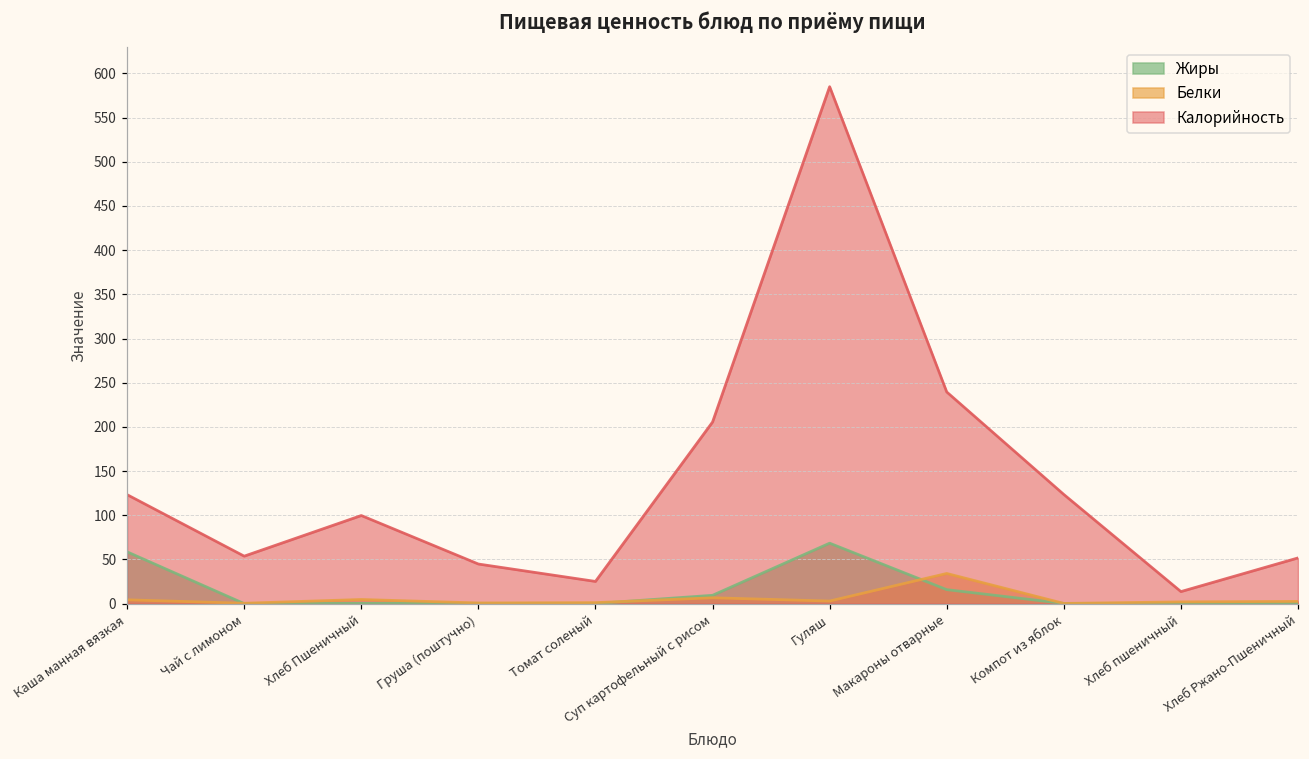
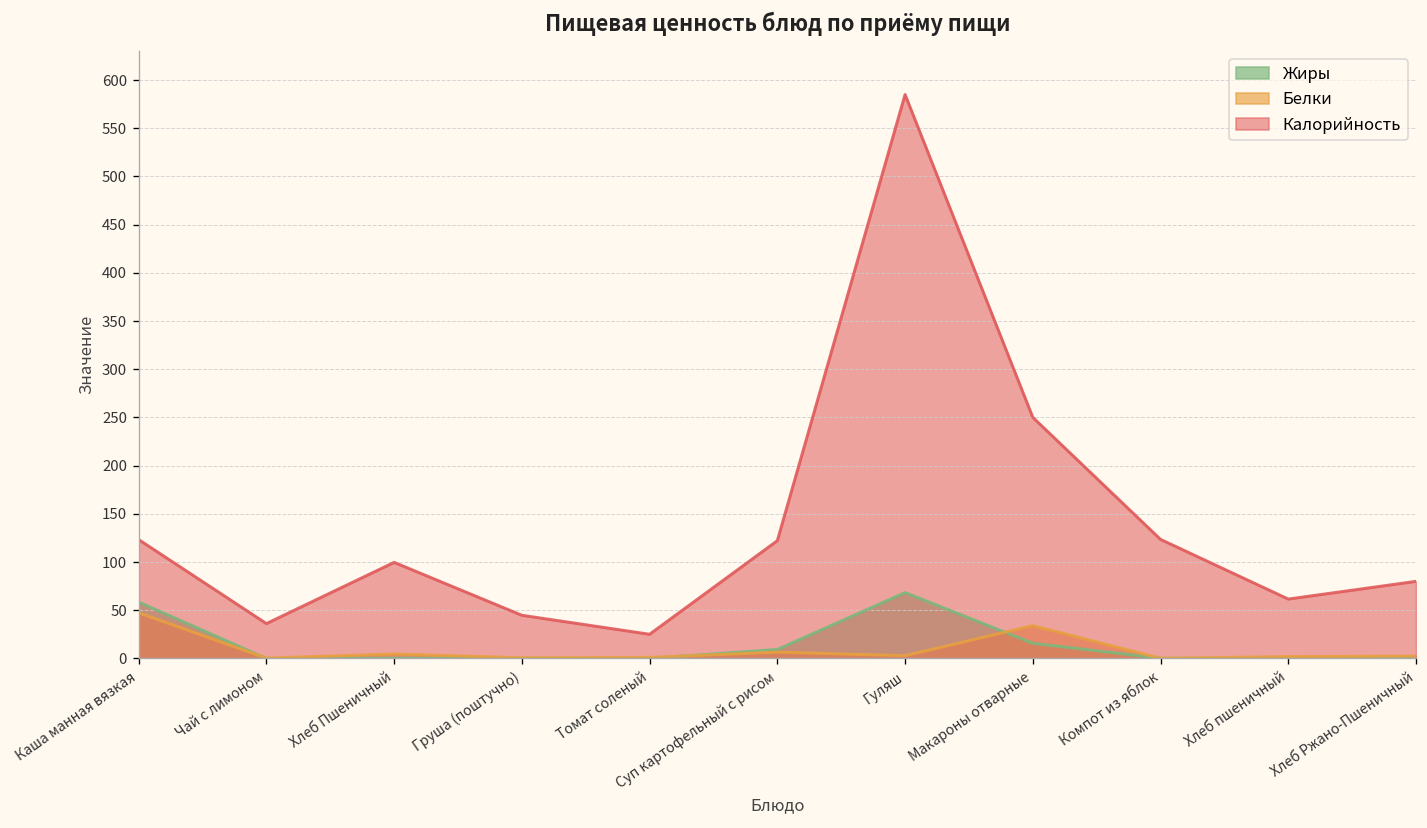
  {
    "Жиры": {
      "Каша манная вязкая": 60,
      "Хлеб Пшеничный": 0,
      "Гуляш": 70,
      "Макароны отварные": 20
    },
    "Белки": {
-     "Каша манная вязкая": 0,
+     "Каша манная вязкая": 50,
      "Хлеб Пшеничный": 0,
      "Гуляш": 0,
      "Макароны отварные": 30
    },
    "Калорийность": {
      "Каша манная вязкая": 120,
-     "Чай с лимоном": 50,
+     "Чай с лимоном": 40,
      "Хлеб Пшеничный": 100,
      "Груша (поштучно)": 40,
      "Томат соленый": 30,
-     "Суп картофельный с рисом": 210,
+     "Суп картофельный с рисом": 120,
      "Гуляш": 590,
-     "Макароны отварные": 240,
+     "Макароны отварные": 250,
      "Компот из яблок": 120,
-     "Хлеб пшеничный": 10,
-     "Хлеб Ржано-Пшеничный": 50
+     "Хлеб пшеничный": 60,
+     "Хлеб Ржано-Пшеничный": 80
    }
  }
